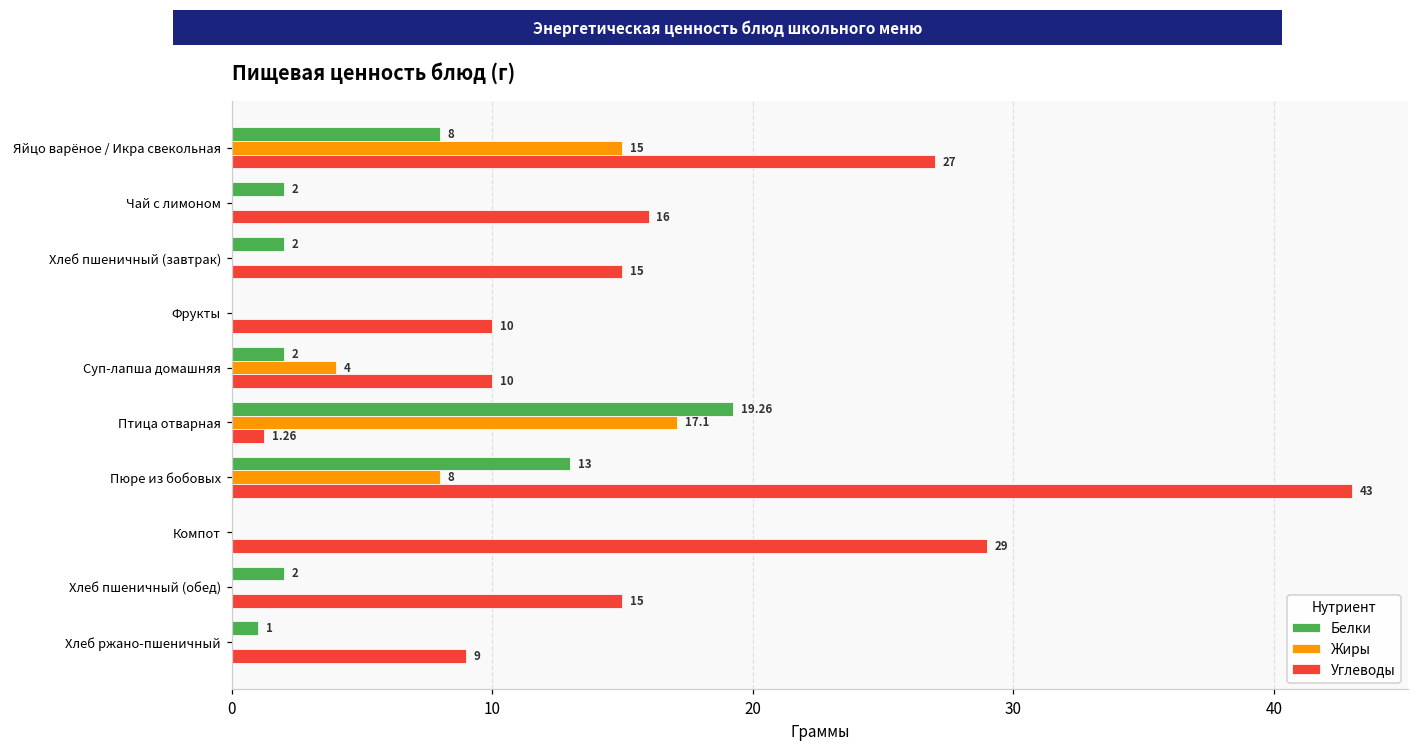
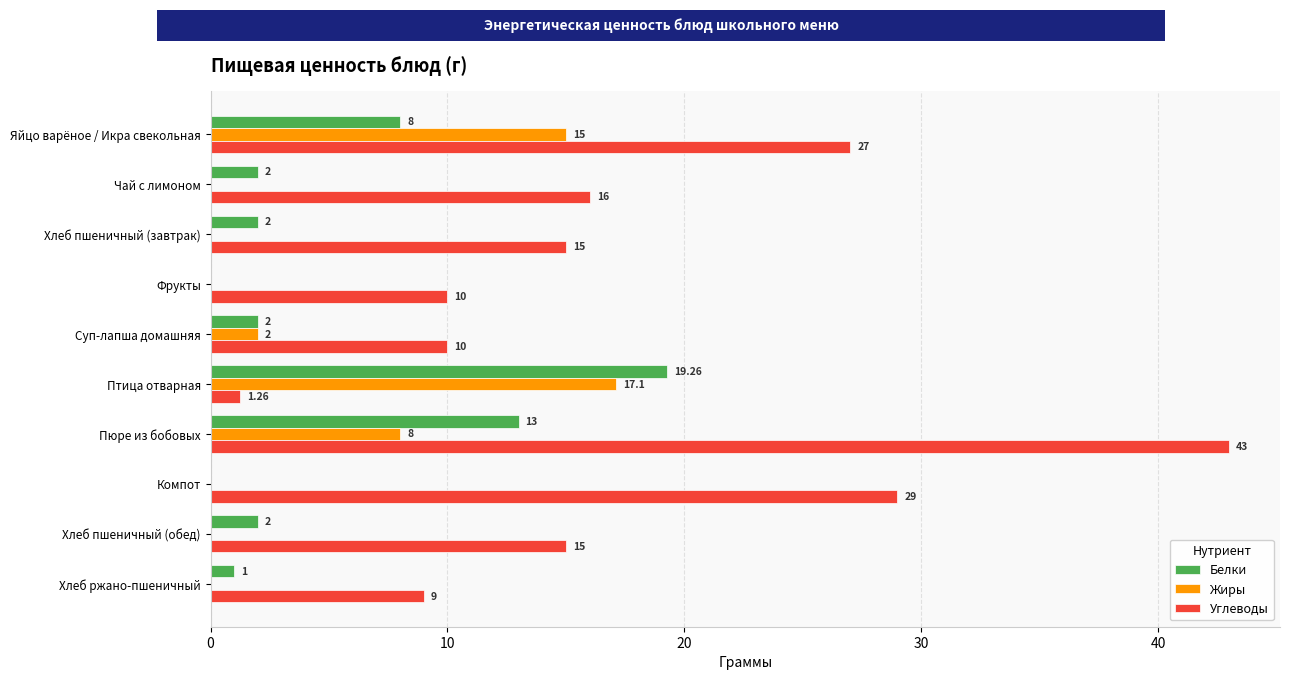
  {
    "Белки": {
      "Яйцо варёное / Икра свекольная": 8,
      "Чай с лимоном": 2,
      "Хлеб пшеничный (завтрак)": 2,
      "Суп-лапша домашняя": 2,
      "Птица отварная": 19.26,
      "Пюре из бобовых": 13,
      "Хлеб пшеничный (обед)": 2,
      "Хлеб ржано-пшеничный": 1
    },
    "Жиры": {
      "Яйцо варёное / Икра свекольная": 15,
-     "Суп-лапша домашняя": 4,
+     "Суп-лапша домашняя": 2,
      "Птица отварная": 17.1,
      "Пюре из бобовых": 8
    },
    "Углеводы": {
      "Яйцо варёное / Икра свекольная": 27,
      "Чай с лимоном": 16,
      "Хлеб пшеничный (завтрак)": 15,
      "Фрукты": 10,
      "Суп-лапша домашняя": 10,
      "Птица отварная": 1.26,
      "Пюре из бобовых": 43,
      "Компот": 29,
      "Хлеб пшеничный (обед)": 15,
      "Хлеб ржано-пшеничный": 9
    }
  }
